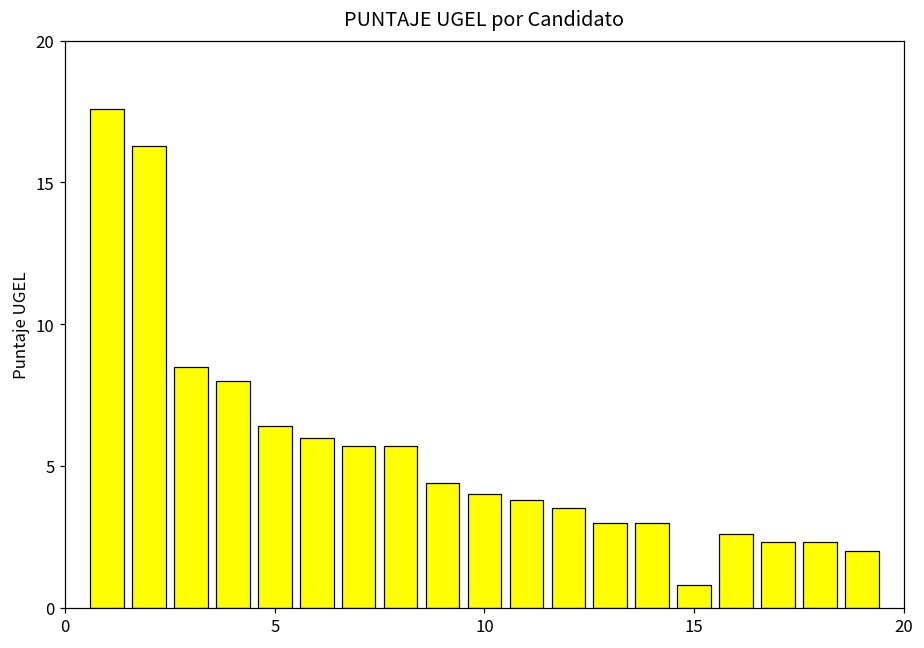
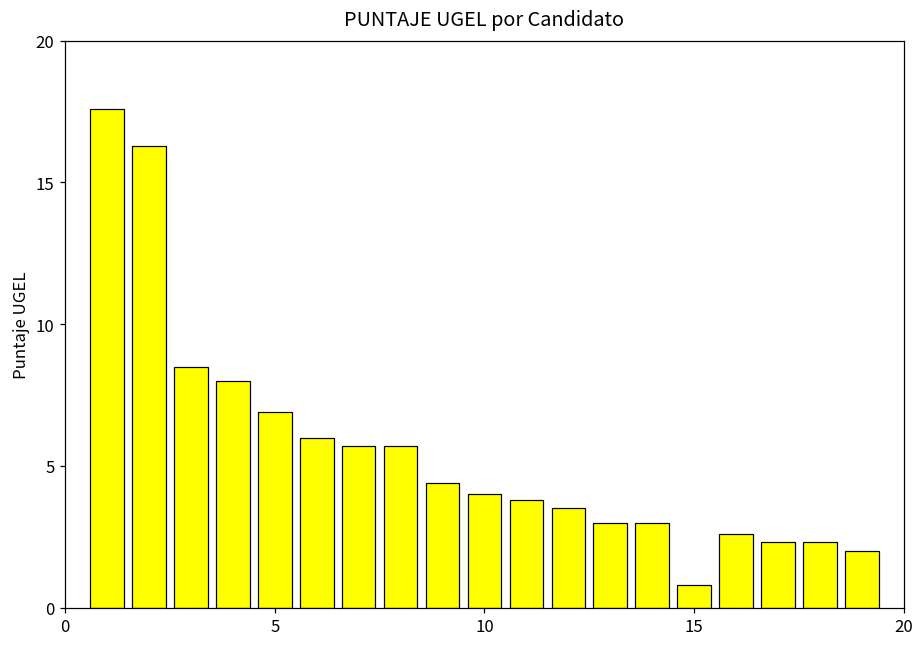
  {
-   "5": 6.4,
+   "5": 6.9,
    "10": 4.0,
    "15": 0.8
  }
